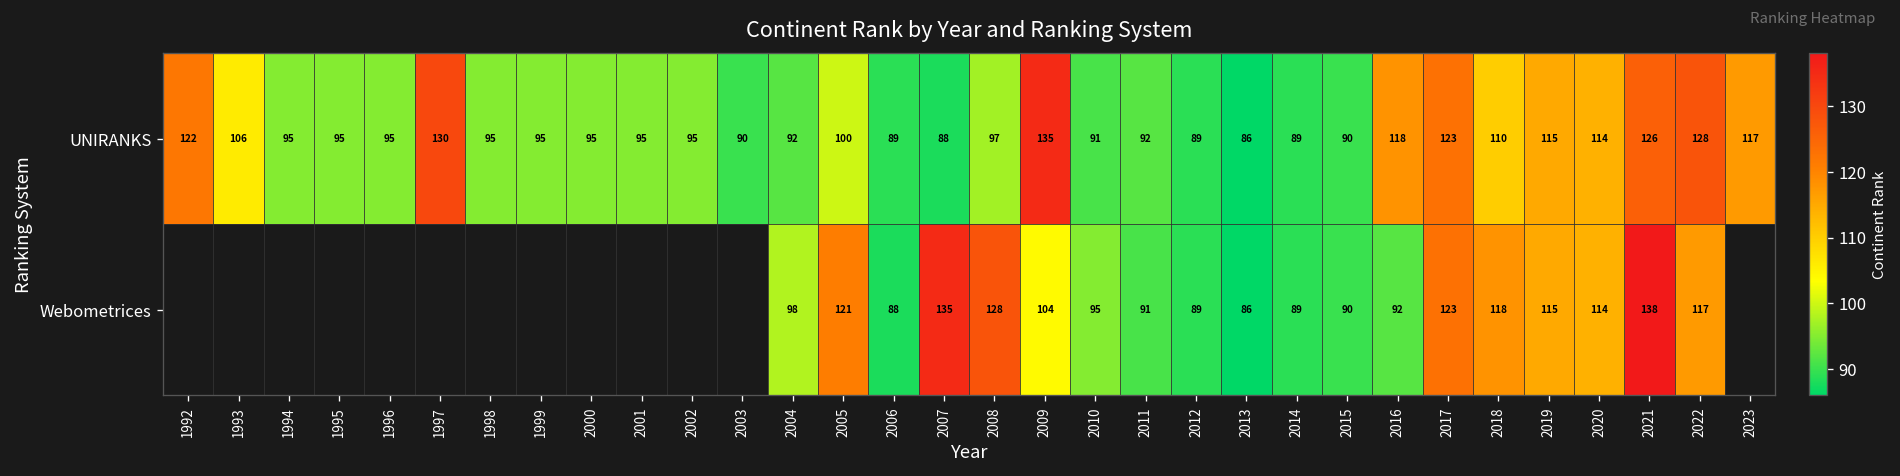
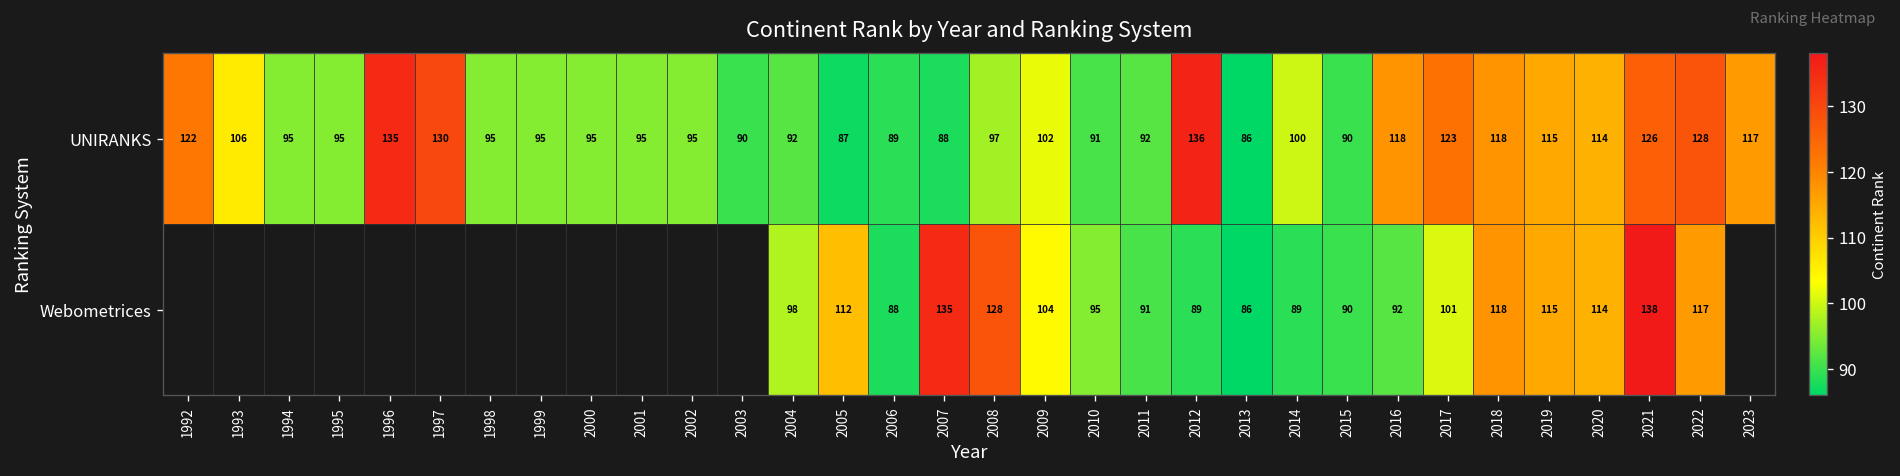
  {
    "UNIRANKS": {
      "1992": 122,
      "1993": 106,
      "1994": 95,
      "1995": 95,
-     "1996": 95,
+     "1996": 135,
      "1997": 130,
      "1998": 95,
      "1999": 95,
      "2000": 95,
      "2001": 95,
      "2002": 95,
      "2003": 90,
      "2004": 92,
-     "2005": 100,
+     "2005": 87,
      "2006": 89,
      "2007": 88,
      "2008": 97,
-     "2009": 135,
+     "2009": 102,
      "2010": 91,
      "2011": 92,
-     "2012": 89,
+     "2012": 136,
      "2013": 86,
-     "2014": 89,
+     "2014": 100,
      "2015": 90,
      "2016": 118,
      "2017": 123,
-     "2018": 110,
+     "2018": 118,
      "2019": 115,
      "2020": 114,
      "2021": 126,
      "2022": 128,
      "2023": 117
    },
    "Webometrices": {
      "2004": 98,
-     "2005": 121,
+     "2005": 112,
      "2006": 88,
      "2007": 135,
      "2008": 128,
      "2009": 104,
      "2010": 95,
      "2011": 91,
      "2012": 89,
      "2013": 86,
      "2014": 89,
      "2015": 90,
      "2016": 92,
-     "2017": 123,
+     "2017": 101,
      "2018": 118,
      "2019": 115,
      "2020": 114,
      "2021": 138,
      "2022": 117
    }
  }
